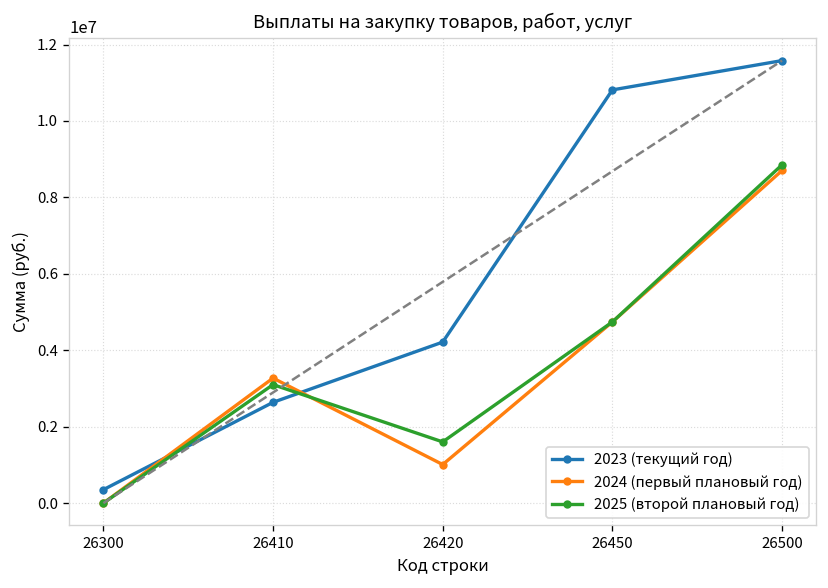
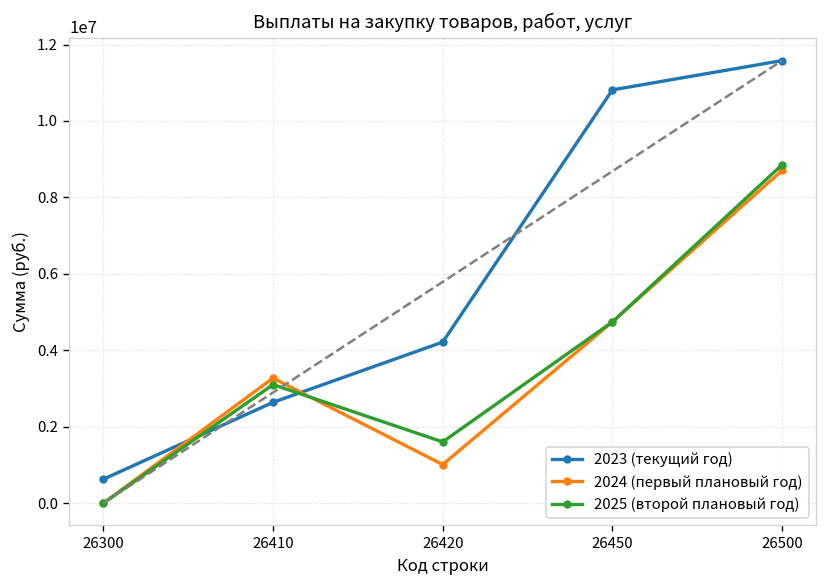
  {
    "2023 (текущий год)": {
-     "26300": 400000,
+     "26300": 600000,
      "26410": 2600000,
      "26420": 4200000,
      "26450": 10800000
    },
    "2024 (первый плановый год)": {
      "26410": 3300000,
      "26420": 1000000,
      "26500": 8700000
    },
    "2025 (второй плановый год)": {
      "26410": 3100000,
      "26420": 1600000,
      "26500": 8900000
    }
  }
